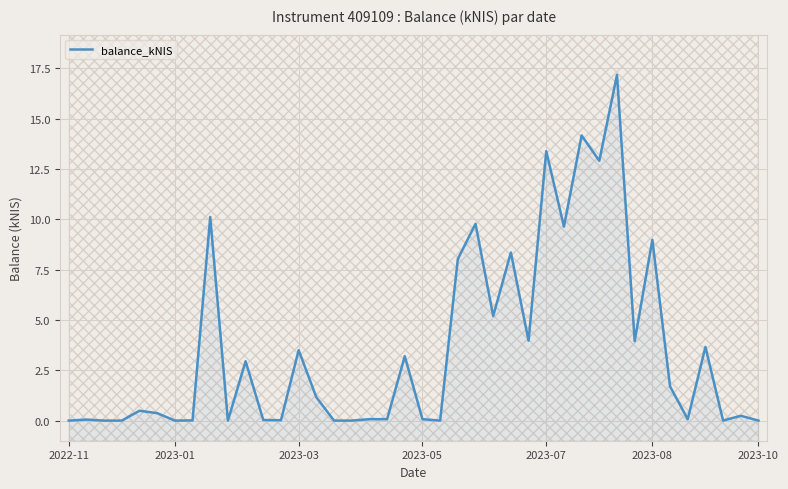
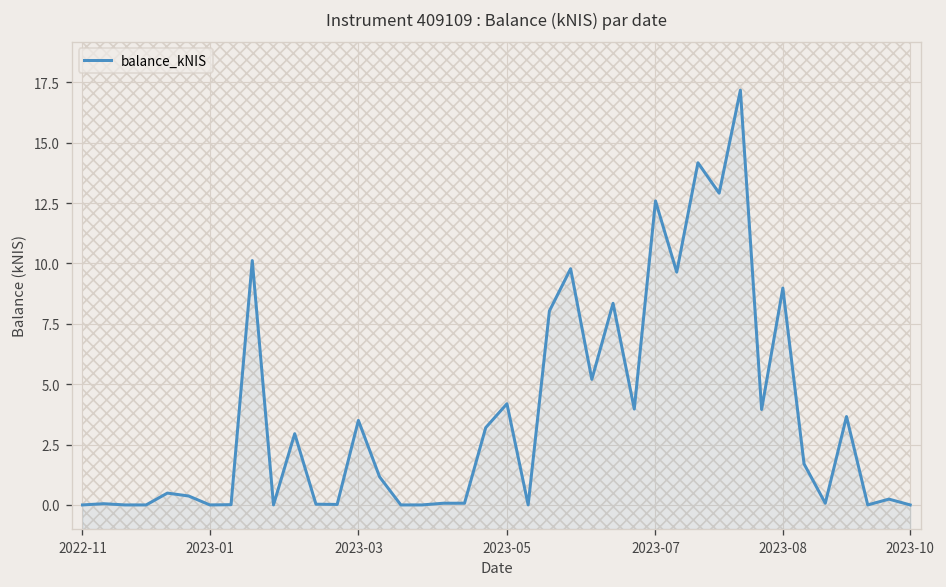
  {
    "balance_kNIS": {
      "2022-11": 0.0,
      "2023-01": 0.0,
      "2023-03": 3.5,
-     "2023-05": 0.1,
-     "2023-07": 13.4,
+     "2023-05": 4.2,
+     "2023-07": 12.6,
      "2023-08": 9.0,
      "2023-10": 0.0
    }
  }
